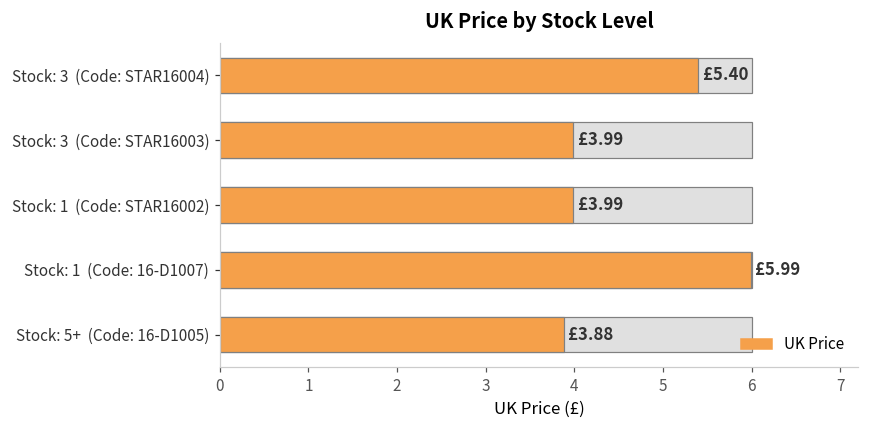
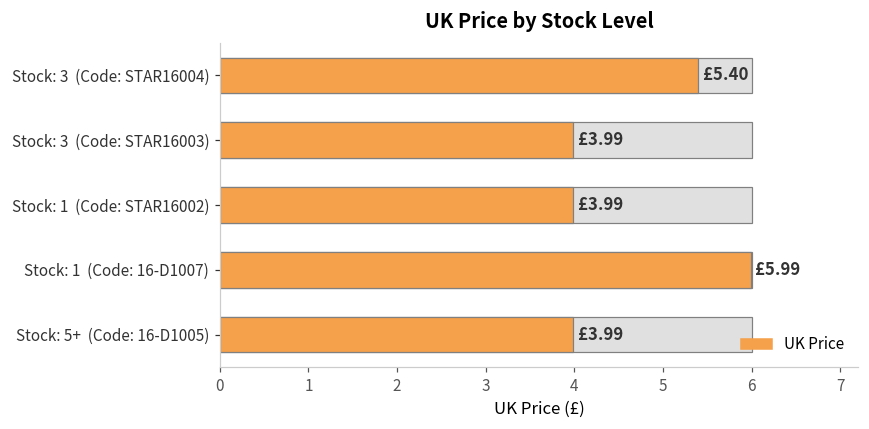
  {
    "UK Price": {
      "Stock: 1 (Code: 16-D1007)": "£5.99",
-     "Stock: 5+ (Code: 16-D1005)": "£3.88"
+     "Stock: 5+ (Code: 16-D1005)": "£3.99"
    }
  }
